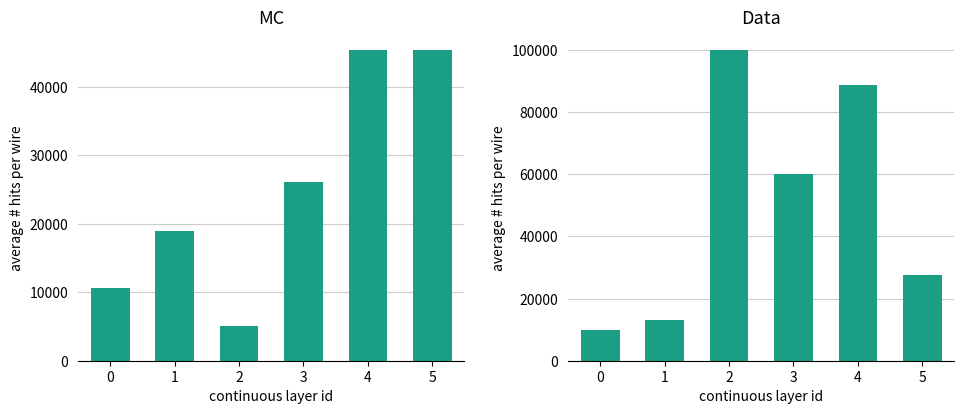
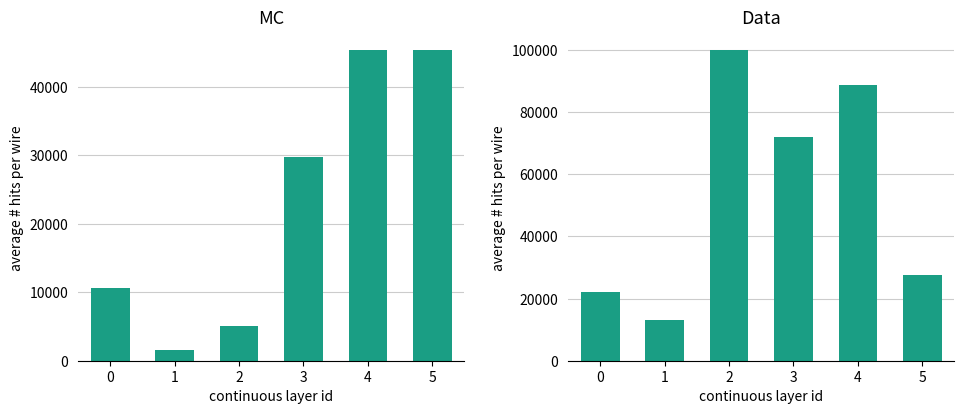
  {
    "MC": {
      "0": 11000,
-     "1": 19000,
+     "1": 2000,
      "2": 5000,
-     "3": 26000,
+     "3": 30000,
      "4": 45000,
      "5": 45000
    },
    "Data": {
-     "0": 10000,
+     "0": 22000,
      "1": 13000,
      "2": 100000,
-     "3": 60000,
+     "3": 72000,
      "4": 89000,
      "5": 28000
    }
  }
